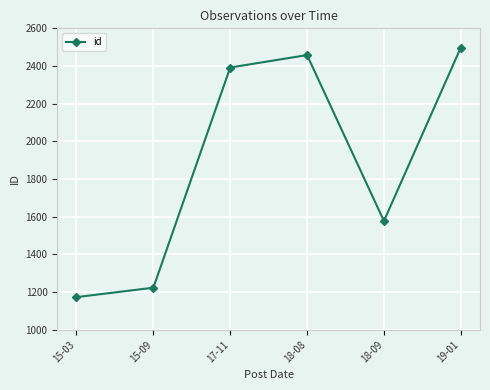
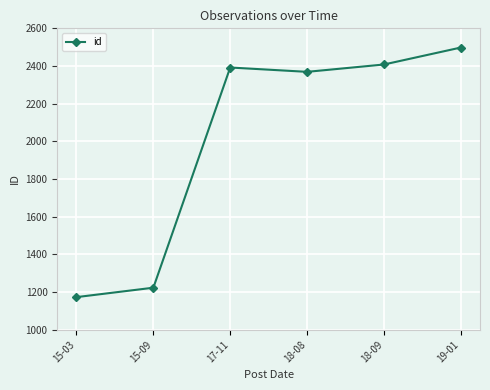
  {
    "15-03": 1170,
    "15-09": 1220,
    "17-11": 2390,
-   "18-08": 2460,
-   "18-09": 1580,
+   "18-08": 2370,
+   "18-09": 2410,
    "19-01": 2500
  }
